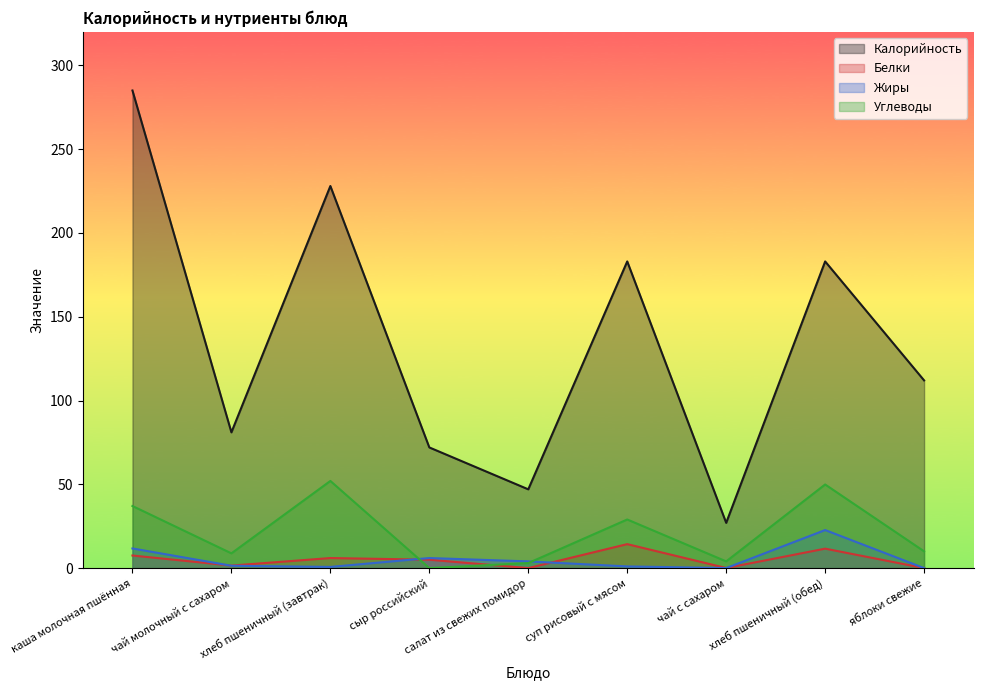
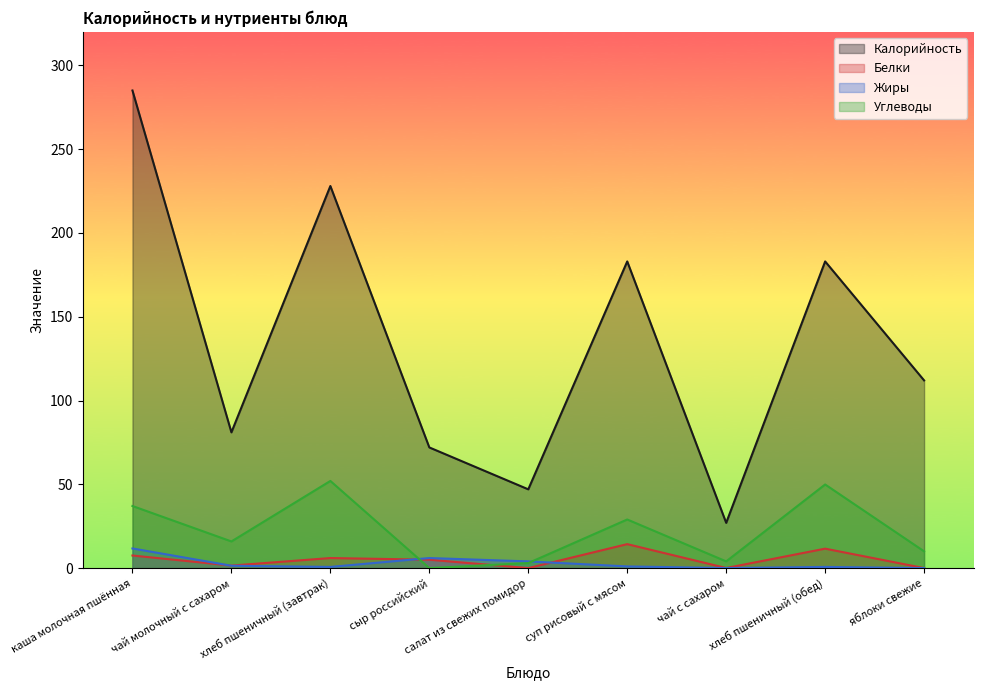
  {
    "Калорийность": {
      "каша молочная пшённая": 285,
      "чай молочный с сахаром": 81,
      "хлеб пшеничный (завтрак)": 228,
      "сыр российский": 72,
      "салат из свежих помидор": 47,
      "суп рисовый с мясом": 183,
      "чай с сахаром": 27,
      "хлеб пшеничный (обед)": 183,
      "яблоки свежие": 112
    },
    "Белки": {
      "каша молочная пшённая": 8,
      "хлеб пшеничный (завтрак)": 6,
      "салат из свежих помидор": 0,
      "суп рисовый с мясом": 14,
      "хлеб пшеничный (обед)": 12
    },
    "Жиры": {
      "каша молочная пшённая": 12,
      "хлеб пшеничный (завтрак)": 1,
      "суп рисовый с мясом": 1,
-     "хлеб пшеничный (обед)": 23
+     "хлеб пшеничный (обед)": 1
    },
    "Углеводы": {
      "каша молочная пшённая": 37,
-     "чай молочный с сахаром": 9,
+     "чай молочный с сахаром": 16,
      "хлеб пшеничный (завтрак)": 52,
      "сыр российский": 0,
      "суп рисовый с мясом": 29,
      "чай с сахаром": 4,
      "хлеб пшеничный (обед)": 50,
      "яблоки свежие": 10
    }
  }
